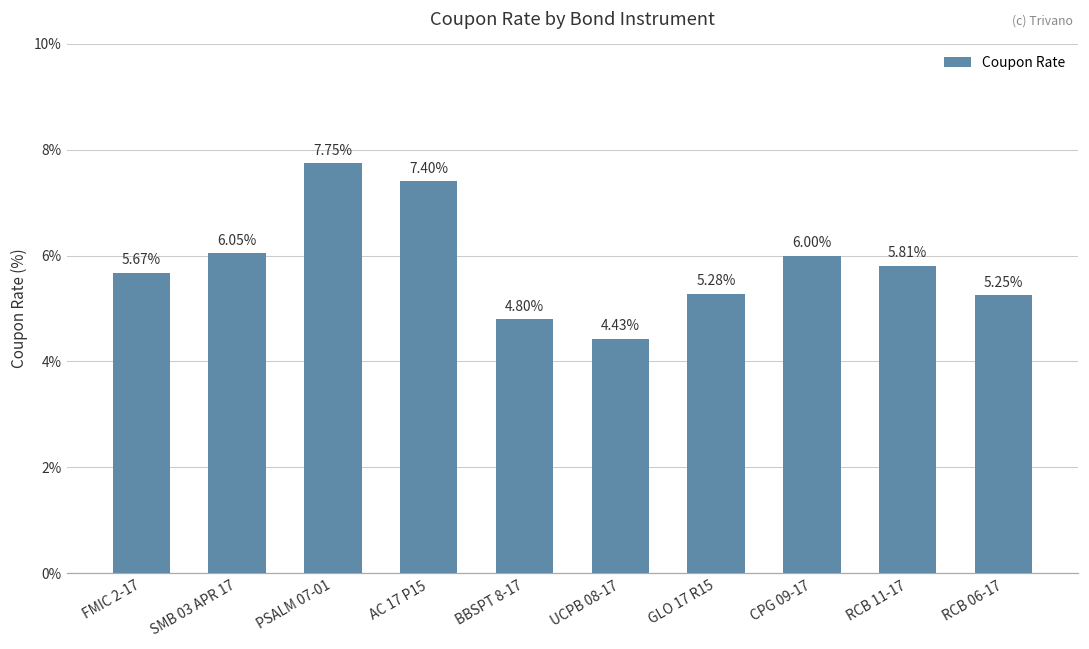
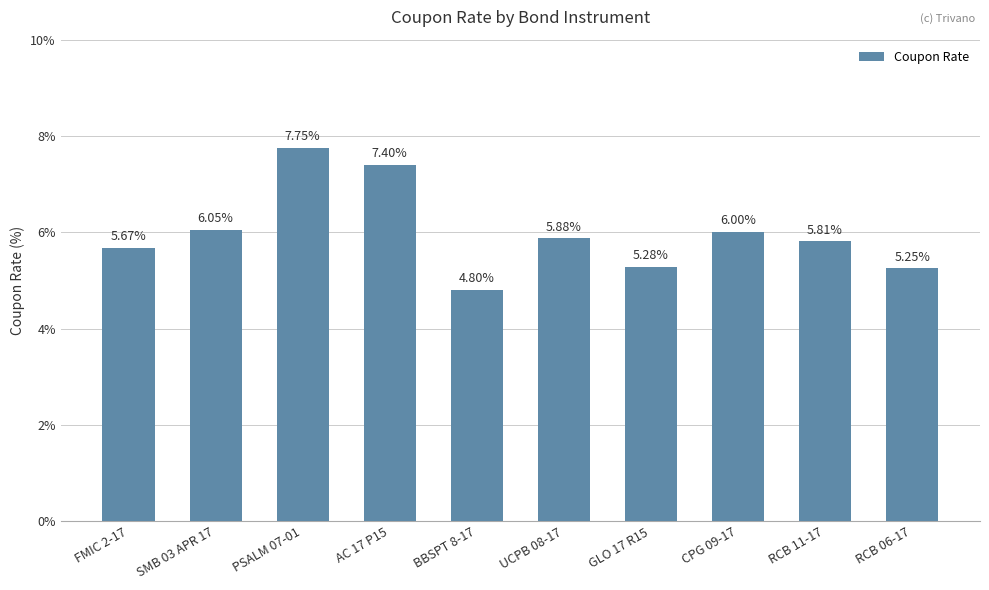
  {
    "FMIC 2-17": "5.67%",
    "SMB 03 APR 17": "6.05%",
    "PSALM 07-01": "7.75%",
    "AC 17 P15": "7.40%",
    "BBSPT 8-17": "4.80%",
-   "UCPB 08-17": "4.43%",
+   "UCPB 08-17": "5.88%",
    "GLO 17 R15": "5.28%",
    "CPG 09-17": "6.00%",
    "RCB 11-17": "5.81%",
    "RCB 06-17": "5.25%"
  }
